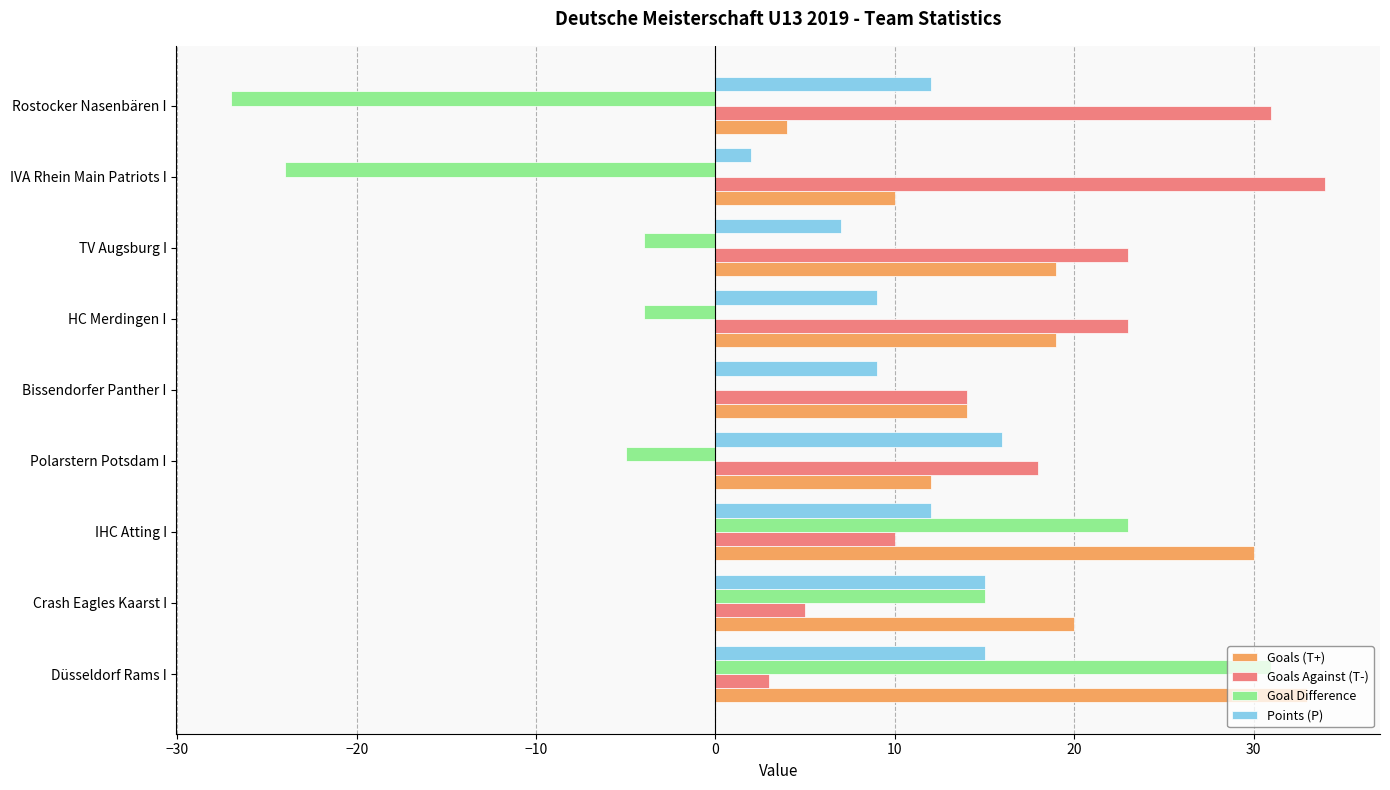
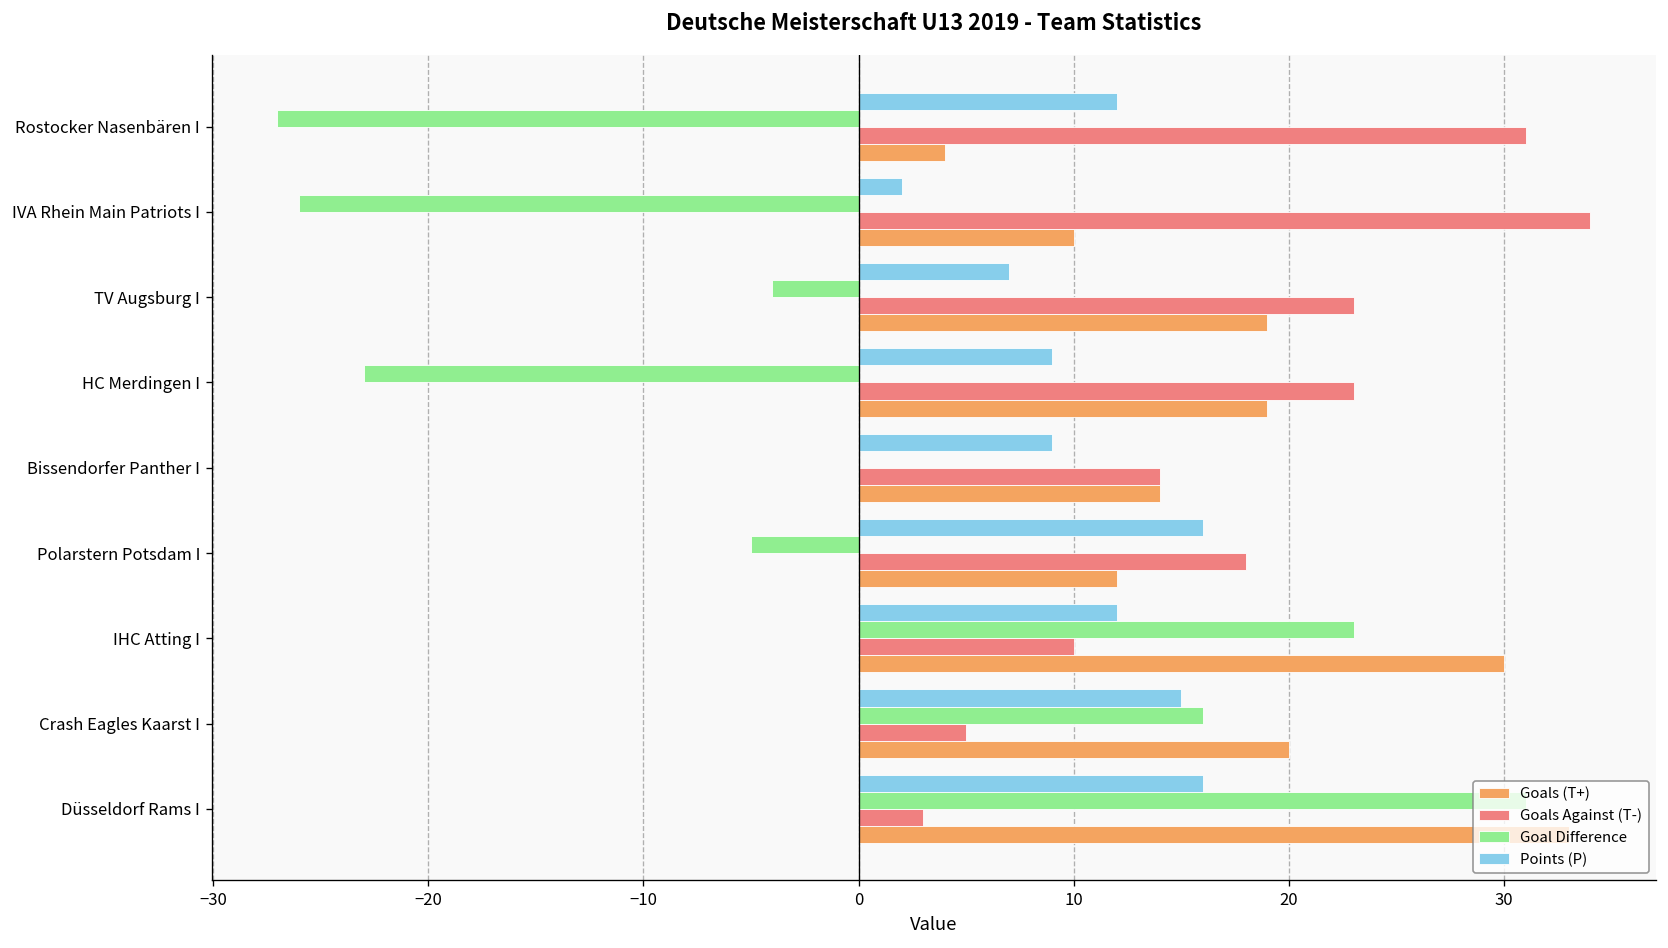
  {
    "Goal Difference": {
      "Rostocker Nasenbären I": -27,
-     "IVA Rhein Main Patriots I": -24,
+     "IVA Rhein Main Patriots I": -26,
      "TV Augsburg I": -4,
-     "HC Merdingen I": -4,
+     "HC Merdingen I": -23,
      "Bissendorfer Panther I": 0,
      "Polarstern Potsdam I": -5,
      "IHC Atting I": 23,
-     "Crash Eagles Kaarst I": 15
+     "Crash Eagles Kaarst I": 16
    },
    "Points (P)": {
      "Rostocker Nasenbären I": 12,
      "IVA Rhein Main Patriots I": 2,
      "TV Augsburg I": 7,
      "HC Merdingen I": 9,
      "Bissendorfer Panther I": 9,
      "Polarstern Potsdam I": 16,
      "IHC Atting I": 12,
      "Crash Eagles Kaarst I": 15,
-     "Düsseldorf Rams I": 15
+     "Düsseldorf Rams I": 16
    }
  }
